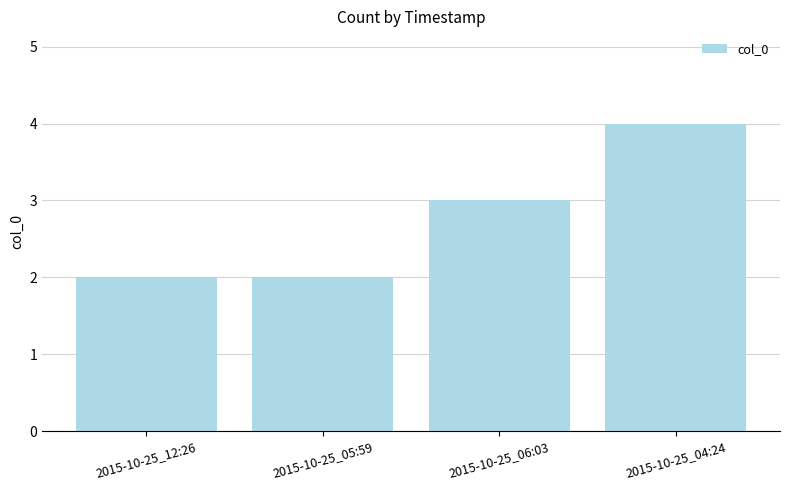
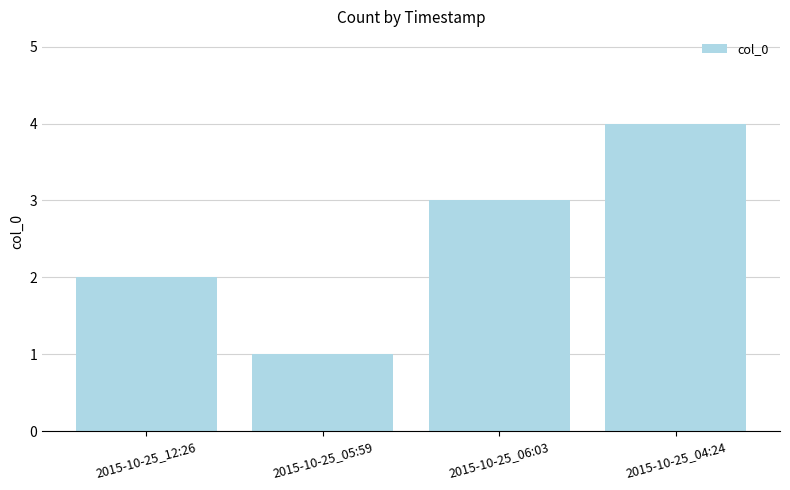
  {
    "2015-10-25_12:26": 2,
-   "2015-10-25_05:59": 2,
+   "2015-10-25_05:59": 1,
    "2015-10-25_06:03": 3,
    "2015-10-25_04:24": 4
  }
